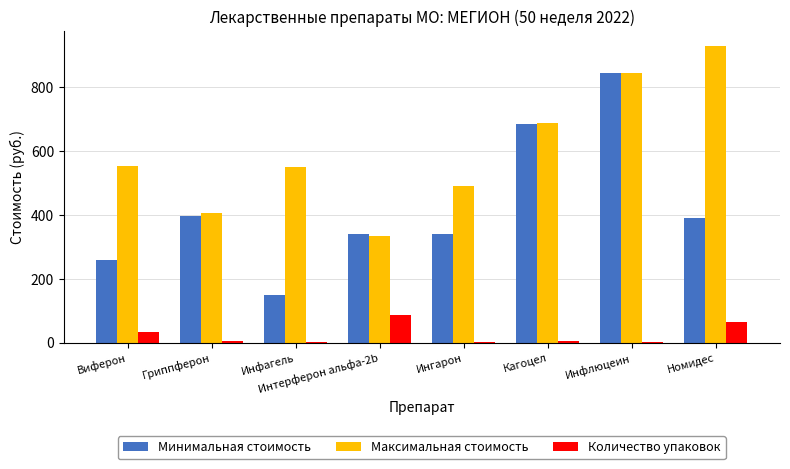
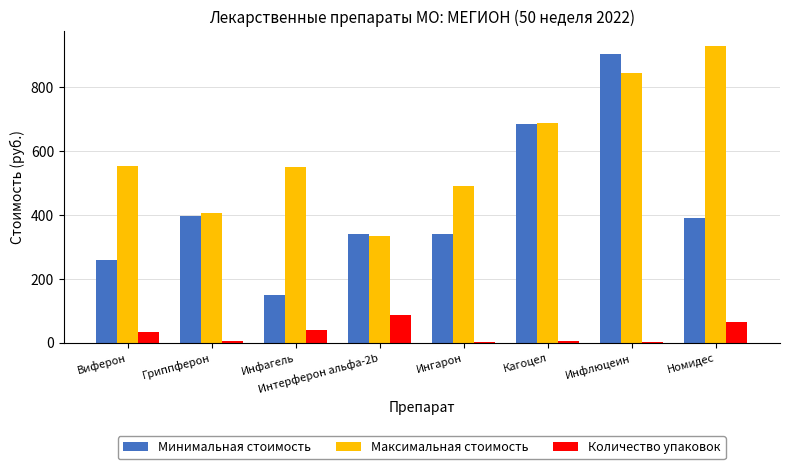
  {
    "Минимальная стоимость": {
      "Виферон": 260,
      "Гриппферон": 400,
      "Инфагель": 150,
      "Интерферон альфа-2b": 340,
      "Ингарон": 340,
      "Кагоцел": 680,
-     "Инфлюцеин": 850,
+     "Инфлюцеин": 900,
      "Номидес": 390
    },
    "Максимальная стоимость": {
      "Виферон": 550,
      "Гриппферон": 410,
      "Инфагель": 550,
      "Интерферон альфа-2b": 330,
      "Ингарон": 490,
      "Кагоцел": 690,
      "Инфлюцеин": 850,
      "Номидес": 930
    },
    "Количество упаковок": {
      "Виферон": 30,
-     "Инфагель": 0,
+     "Инфагель": 40,
      "Интерферон альфа-2b": 90,
      "Номидес": 70
    }
  }
